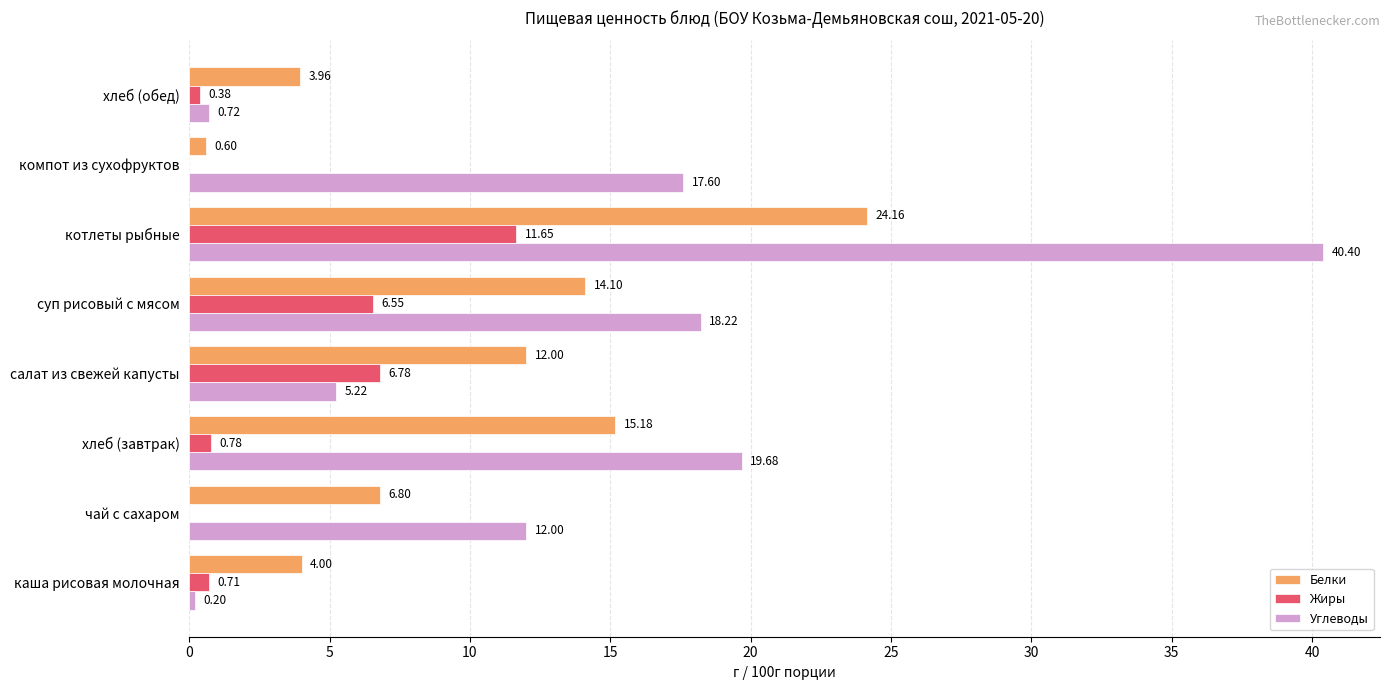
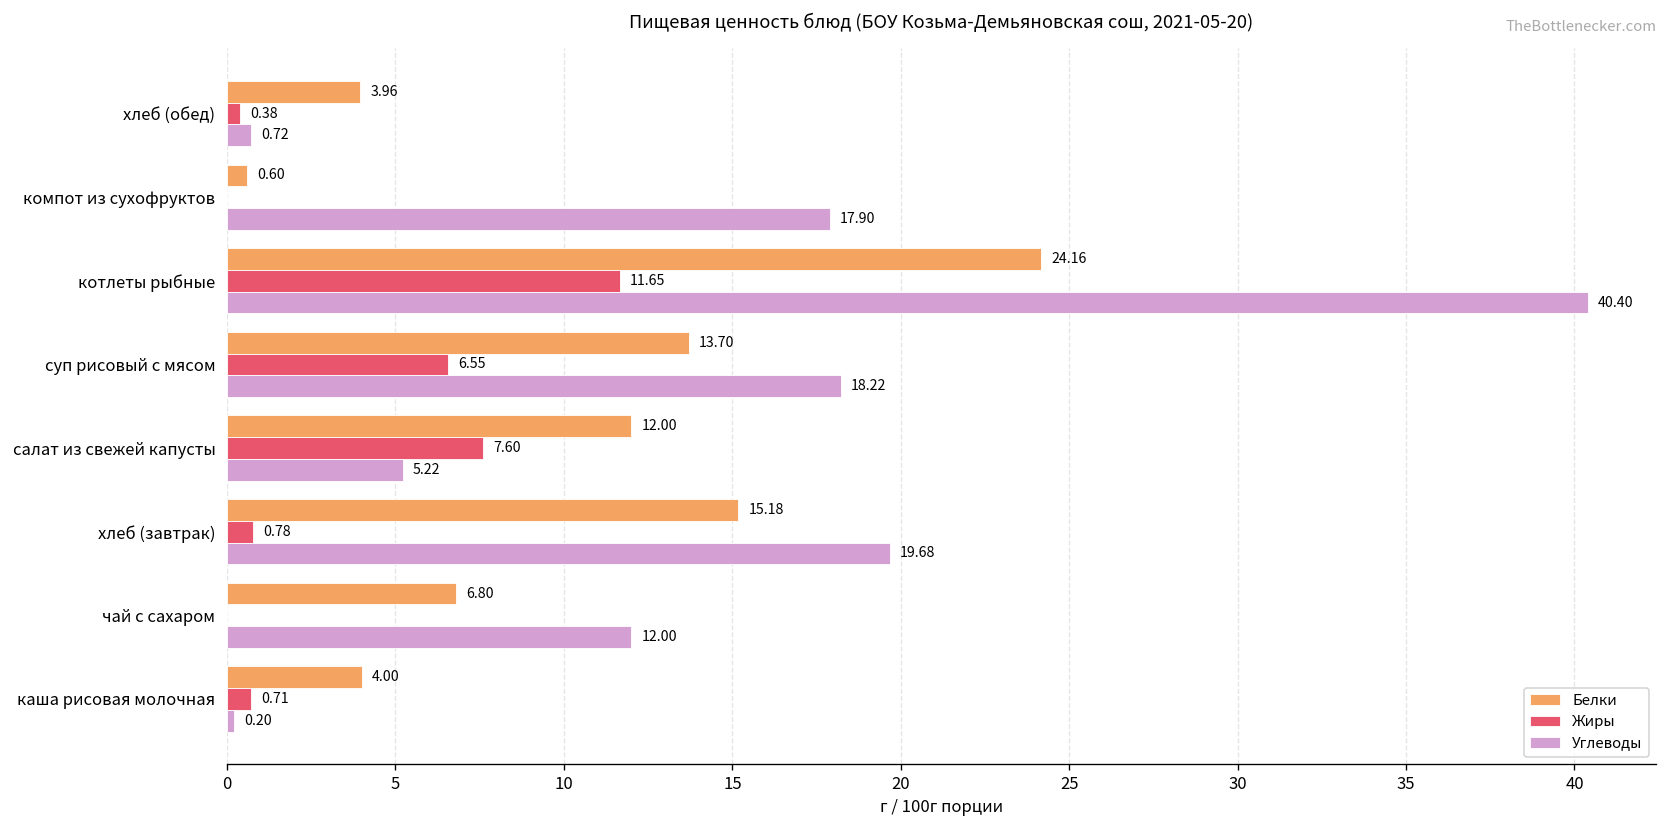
  {
    "Белки": {
      "хлеб (обед)": 3.96,
      "компот из сухофруктов": 0.60,
      "котлеты рыбные": 24.16,
-     "суп рисовый с мясом": 14.10,
+     "суп рисовый с мясом": 13.70,
      "салат из свежей капусты": 12.00,
      "хлеб (завтрак)": 15.18,
      "чай с сахаром": 6.80,
      "каша рисовая молочная": 4.00
    },
    "Жиры": {
      "хлеб (обед)": 0.38,
      "котлеты рыбные": 11.65,
      "суп рисовый с мясом": 6.55,
-     "салат из свежей капусты": 6.78,
+     "салат из свежей капусты": 7.60,
      "хлеб (завтрак)": 0.78,
      "каша рисовая молочная": 0.71
    },
    "Углеводы": {
      "хлеб (обед)": 0.72,
-     "компот из сухофруктов": 17.60,
+     "компот из сухофруктов": 17.90,
      "котлеты рыбные": 40.40,
      "суп рисовый с мясом": 18.22,
      "салат из свежей капусты": 5.22,
      "хлеб (завтрак)": 19.68,
      "чай с сахаром": 12.00,
      "каша рисовая молочная": 0.20
    }
  }
